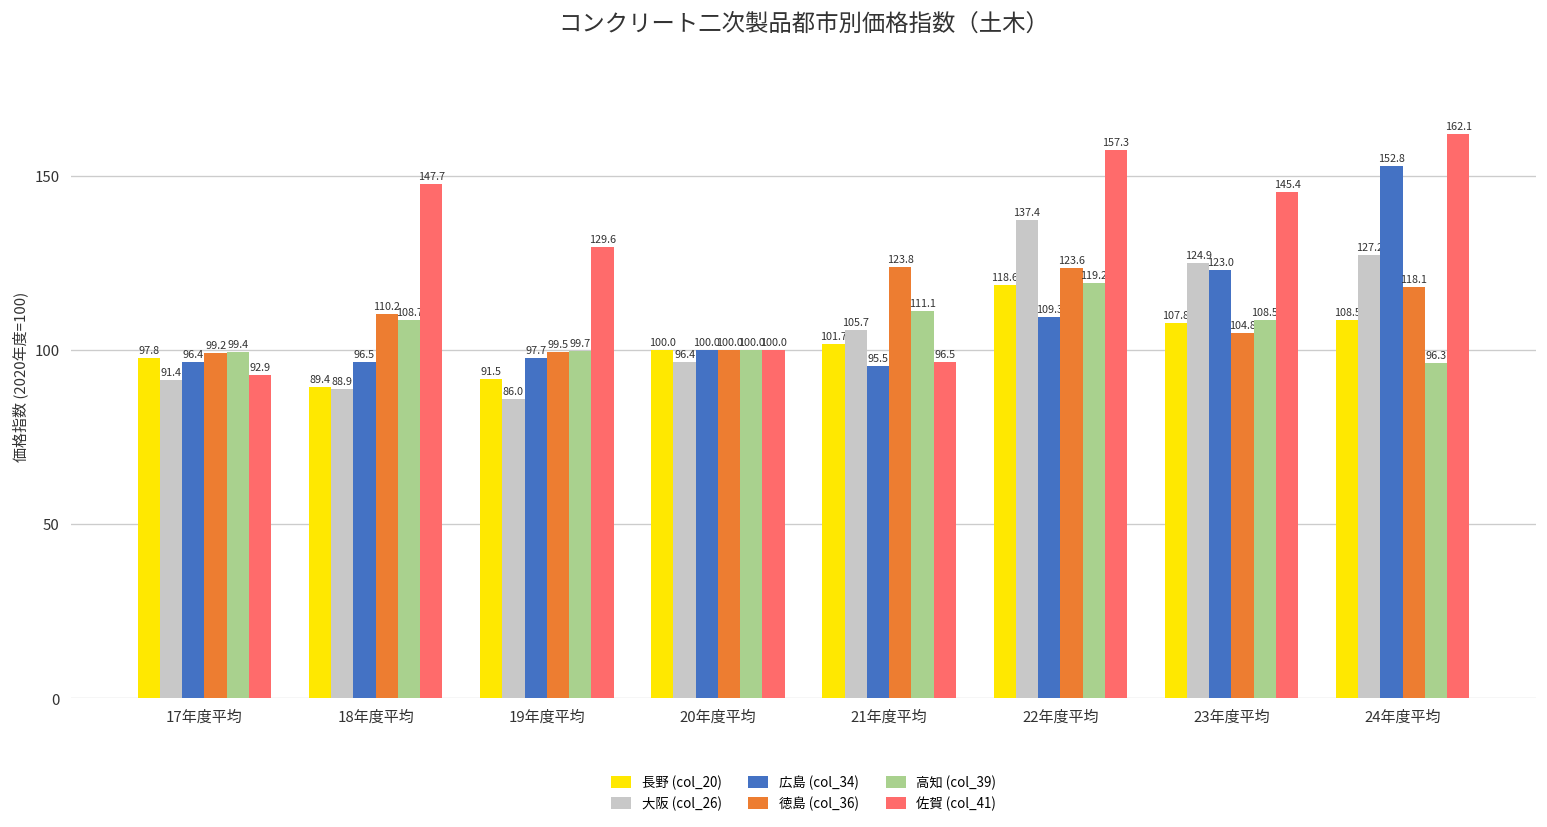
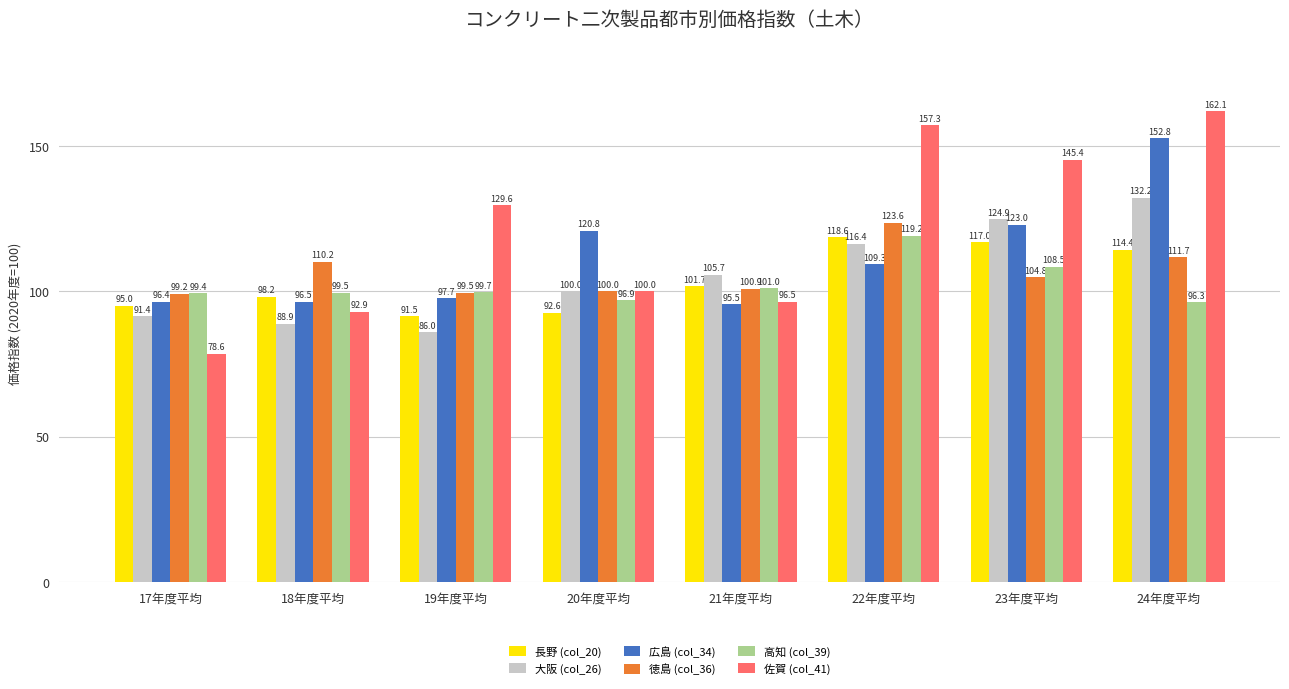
  {
    "長野 (col_20)": {
-     "17年度平均": 97.8,
-     "18年度平均": 89.4,
+     "17年度平均": 95.0,
+     "18年度平均": 98.2,
      "19年度平均": 91.5,
-     "20年度平均": 100.0,
+     "20年度平均": 92.6,
      "21年度平均": 101.7,
      "22年度平均": 118.6,
-     "23年度平均": 107.8,
-     "24年度平均": 108.5
+     "23年度平均": 117.0,
+     "24年度平均": 114.4
    },
    "大阪 (col_26)": {
      "17年度平均": 91.4,
      "18年度平均": 88.9,
      "19年度平均": 86.0,
-     "20年度平均": 96.4,
+     "20年度平均": 100.0,
      "21年度平均": 105.7,
-     "22年度平均": 137.4,
+     "22年度平均": 116.4,
      "23年度平均": 124.9,
-     "24年度平均": 127.2
+     "24年度平均": 132.2
    },
    "広島 (col_34)": {
      "17年度平均": 96.4,
      "18年度平均": 96.5,
      "19年度平均": 97.7,
-     "20年度平均": 100.0,
+     "20年度平均": 120.8,
      "21年度平均": 95.5,
      "22年度平均": 109.3,
      "23年度平均": 123.0,
      "24年度平均": 152.8
    },
    "徳島 (col_36)": {
      "17年度平均": 99.2,
      "18年度平均": 110.2,
      "19年度平均": 99.5,
      "20年度平均": 100.0,
-     "21年度平均": 123.8,
+     "21年度平均": 100.9,
      "22年度平均": 123.6,
      "23年度平均": 104.8,
-     "24年度平均": 118.1
+     "24年度平均": 111.7
    },
    "高知 (col_39)": {
      "17年度平均": 99.4,
-     "18年度平均": 108.7,
+     "18年度平均": 99.5,
      "19年度平均": 99.7,
-     "20年度平均": 100.0,
-     "21年度平均": 111.1,
+     "20年度平均": 96.9,
+     "21年度平均": 101.0,
      "22年度平均": 119.2,
      "23年度平均": 108.5,
      "24年度平均": 96.3
    },
    "佐賀 (col_41)": {
-     "17年度平均": 92.9,
-     "18年度平均": 147.7,
+     "17年度平均": 78.6,
+     "18年度平均": 92.9,
      "19年度平均": 129.6,
      "20年度平均": 100.0,
      "21年度平均": 96.5,
      "22年度平均": 157.3,
      "23年度平均": 145.4,
      "24年度平均": 162.1
    }
  }
